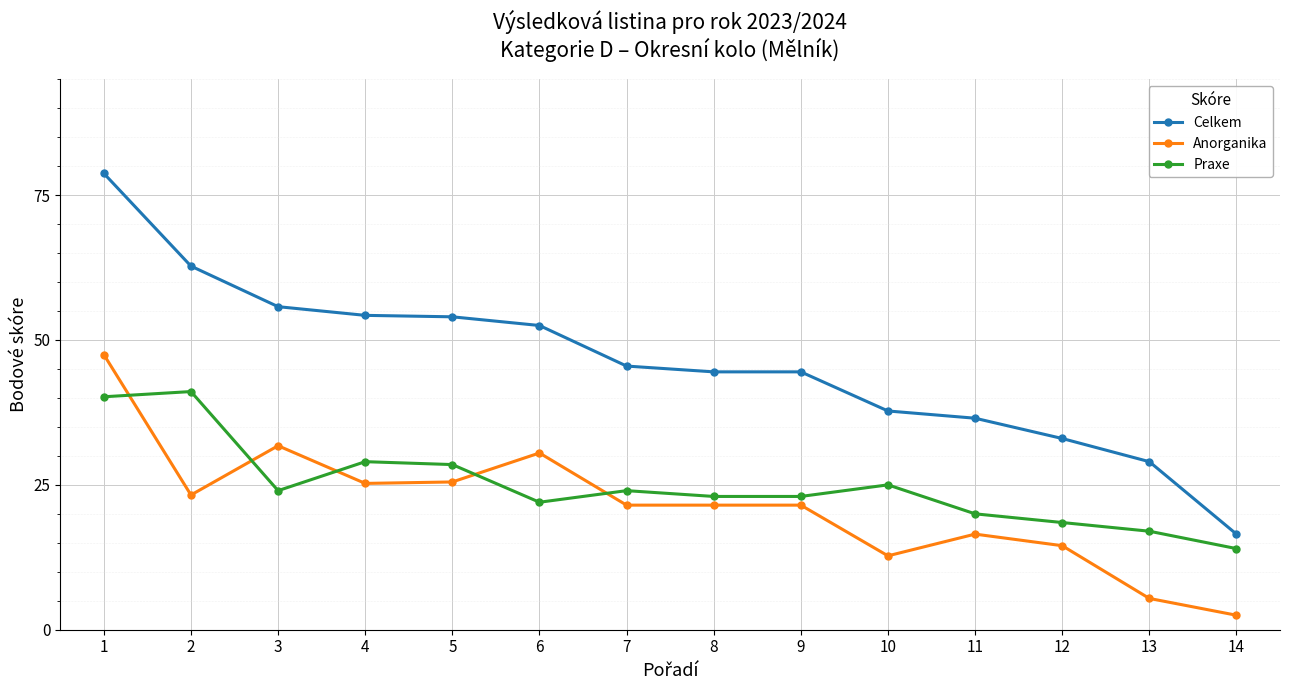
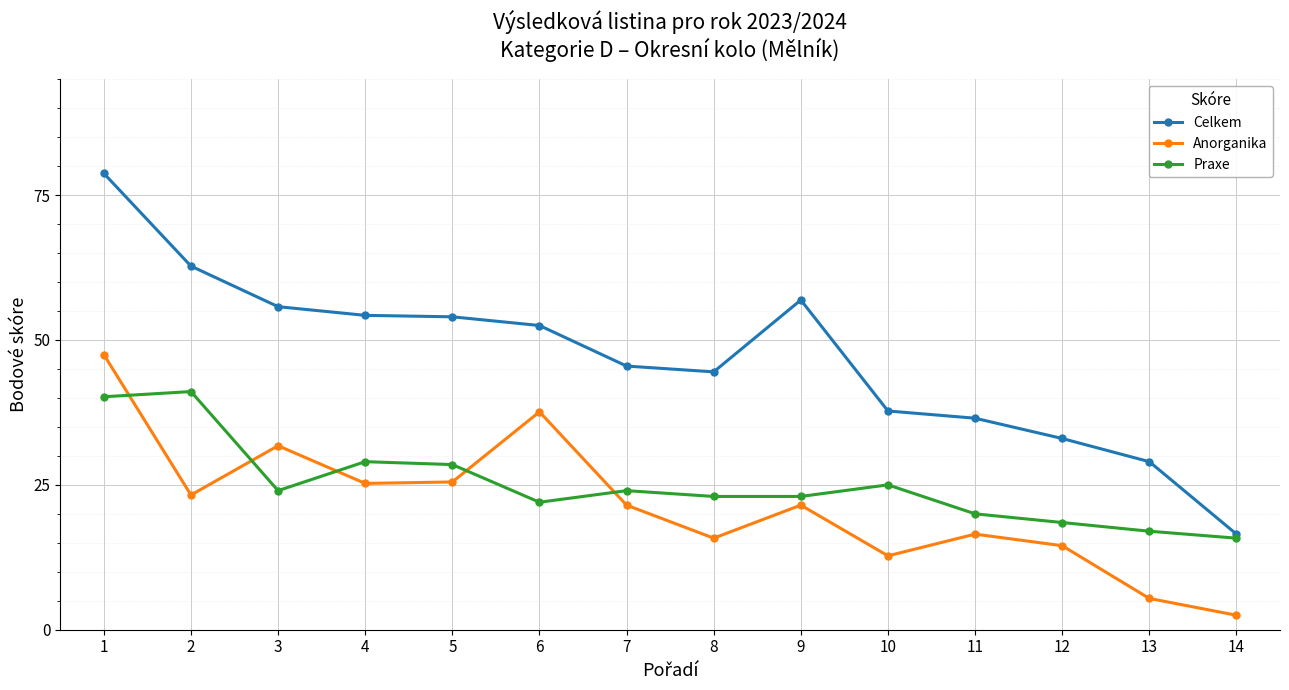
  {
    "Celkem": {
      "1": 79,
      "2": 63,
      "3": 56,
      "4": 54,
      "5": 54,
      "6": 53,
      "7": 46,
      "8": 45,
-     "9": 45,
+     "9": 57,
      "10": 38,
      "11": 37,
      "12": 33,
      "13": 29,
      "14": 17
    },
    "Anorganika": {
      "1": 47,
      "2": 23,
      "3": 32,
      "4": 25,
      "5": 26,
-     "6": 31,
+     "6": 38,
      "7": 22,
-     "8": 22,
+     "8": 16,
      "9": 22,
      "10": 13,
      "11": 17,
      "12": 15,
      "13": 5,
      "14": 3
    },
    "Praxe": {
      "1": 40,
      "2": 41,
      "3": 24,
      "4": 29,
      "5": 29,
      "6": 22,
      "7": 24,
      "8": 23,
      "9": 23,
      "10": 25,
      "11": 20,
      "12": 19,
      "13": 17,
-     "14": 14
+     "14": 16
    }
  }
